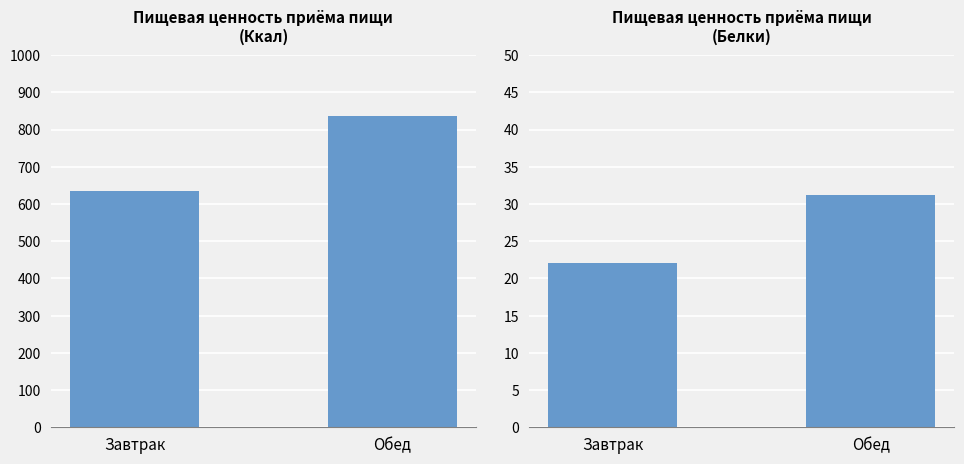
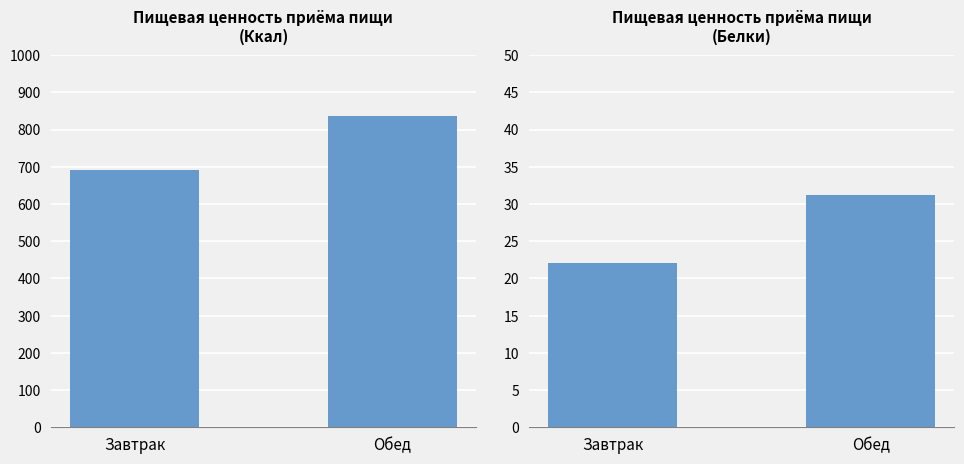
  {
    "Пищевая ценность приёма пищи (Ккал)": {
-     "Завтрак": 630,
+     "Завтрак": 690,
      "Обед": 840
    },
    "Пищевая ценность приёма пищи (Белки)": {
      "Завтрак": 22,
      "Обед": 31
    }
  }
